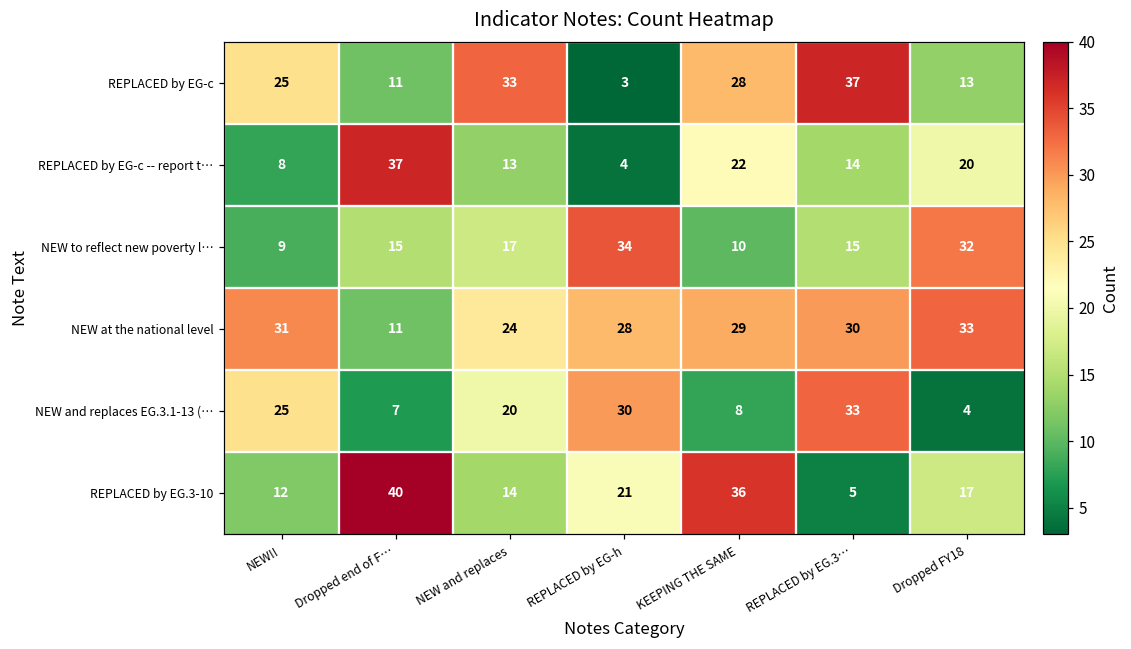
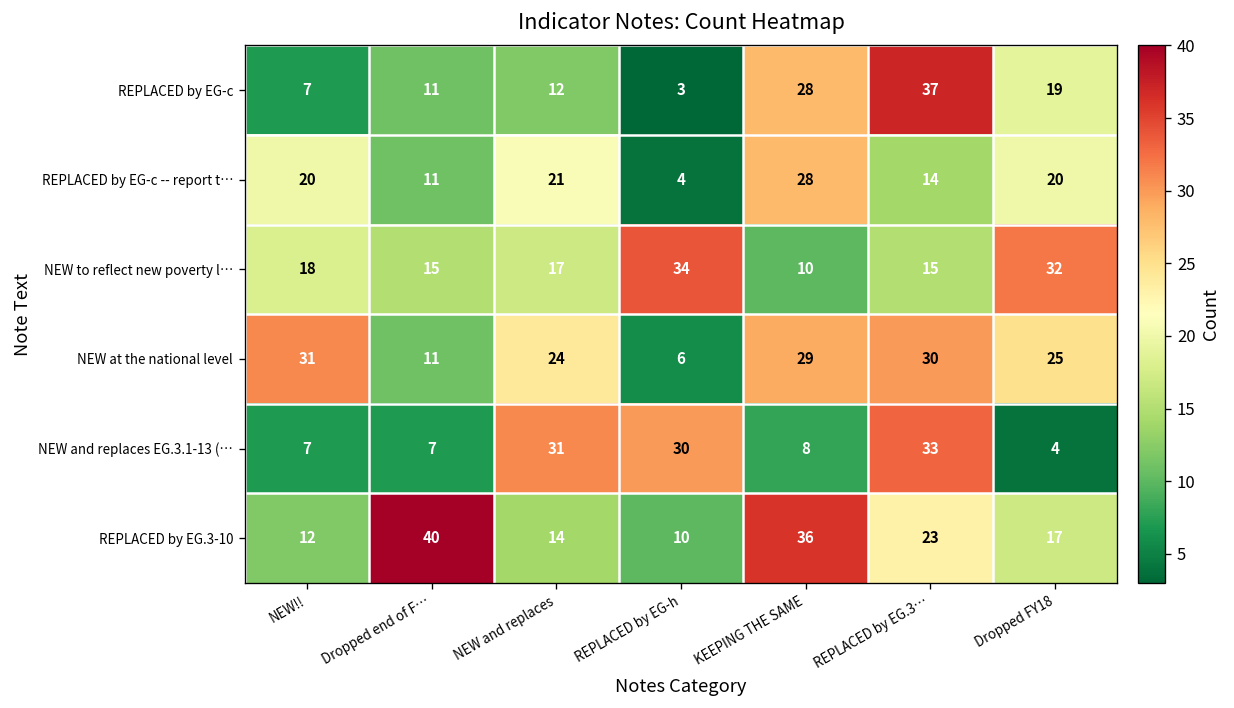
  {
    "REPLACED by EG-c": {
-     "NEW!!": 25,
+     "NEW!!": 7,
      "Dropped end of F…": 11,
-     "NEW and replaces": 33,
+     "NEW and replaces": 12,
      "REPLACED by EG-h": 3,
      "KEEPING THE SAME": 28,
      "REPLACED by EG.3…": 37,
-     "Dropped FY18": 13
+     "Dropped FY18": 19
    },
    "REPLACED by EG-c -- report t…": {
-     "NEW!!": 8,
-     "Dropped end of F…": 37,
-     "NEW and replaces": 13,
+     "NEW!!": 20,
+     "Dropped end of F…": 11,
+     "NEW and replaces": 21,
      "REPLACED by EG-h": 4,
-     "KEEPING THE SAME": 22,
+     "KEEPING THE SAME": 28,
      "REPLACED by EG.3…": 14,
      "Dropped FY18": 20
    },
    "NEW to reflect new poverty l…": {
-     "NEW!!": 9,
+     "NEW!!": 18,
      "Dropped end of F…": 15,
      "NEW and replaces": 17,
      "REPLACED by EG-h": 34,
      "KEEPING THE SAME": 10,
      "REPLACED by EG.3…": 15,
      "Dropped FY18": 32
    },
    "NEW at the national level": {
      "NEW!!": 31,
      "Dropped end of F…": 11,
      "NEW and replaces": 24,
-     "REPLACED by EG-h": 28,
+     "REPLACED by EG-h": 6,
      "KEEPING THE SAME": 29,
      "REPLACED by EG.3…": 30,
-     "Dropped FY18": 33
+     "Dropped FY18": 25
    },
    "NEW and replaces EG.3.1-13 (…": {
-     "NEW!!": 25,
+     "NEW!!": 7,
      "Dropped end of F…": 7,
-     "NEW and replaces": 20,
+     "NEW and replaces": 31,
      "REPLACED by EG-h": 30,
      "KEEPING THE SAME": 8,
      "REPLACED by EG.3…": 33,
      "Dropped FY18": 4
    },
    "REPLACED by EG.3-10": {
      "NEW!!": 12,
      "Dropped end of F…": 40,
      "NEW and replaces": 14,
-     "REPLACED by EG-h": 21,
+     "REPLACED by EG-h": 10,
      "KEEPING THE SAME": 36,
-     "REPLACED by EG.3…": 5,
+     "REPLACED by EG.3…": 23,
      "Dropped FY18": 17
    }
  }
